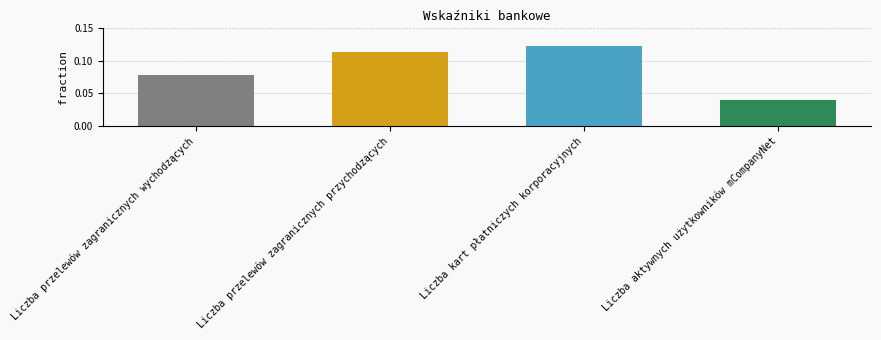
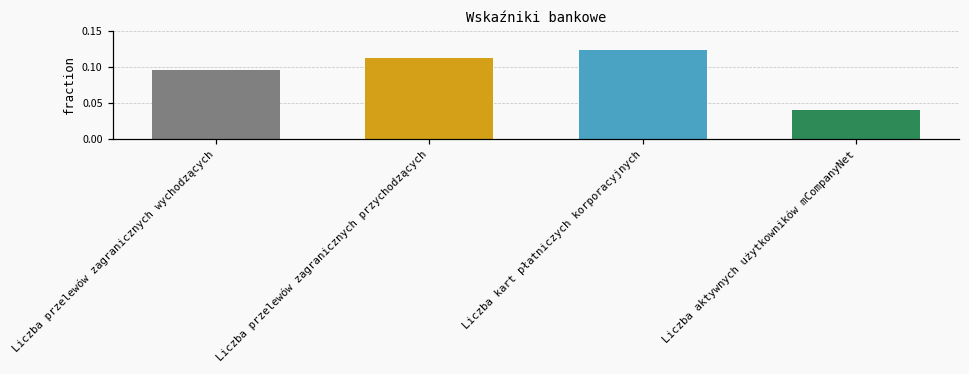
  {
-   "Liczba przelewów zagranicznych wychodzących": 0.08,
+   "Liczba przelewów zagranicznych wychodzących": 0.10,
    "Liczba przelewów zagranicznych przychodzących": 0.11,
    "Liczba kart płatniczych korporacyjnych": 0.12,
    "Liczba aktywnych użytkowników mCompanyNet": 0.04
  }
